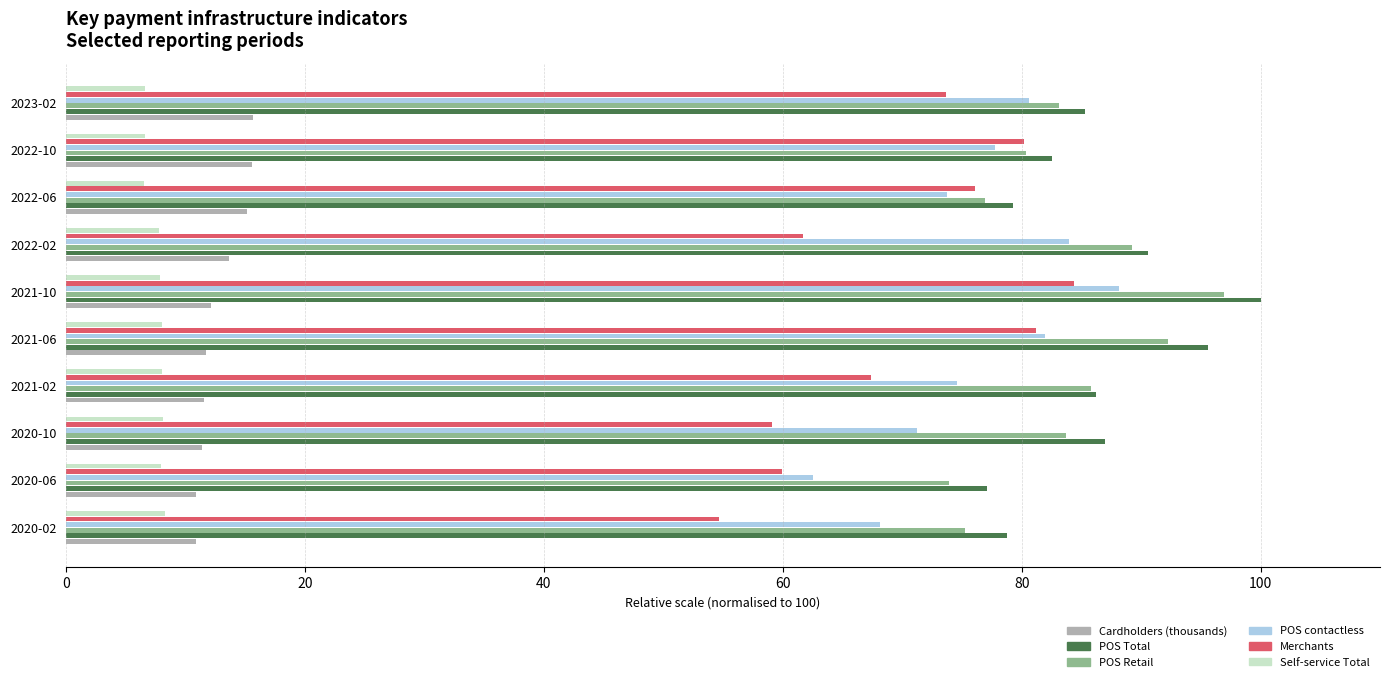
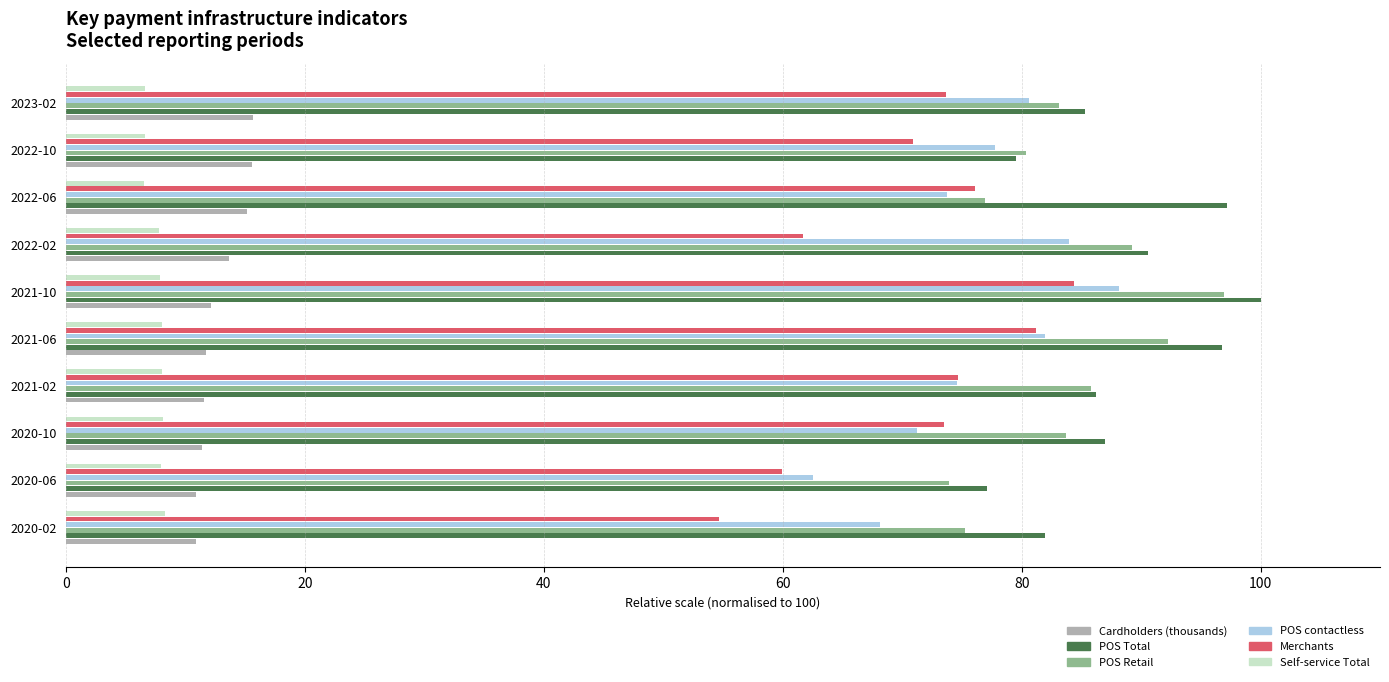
  {
    "POS Total": {
      "2023-02": 85.3,
-     "2022-10": 82.5,
-     "2022-06": 79.2,
+     "2022-10": 79.5,
+     "2022-06": 97.2,
      "2022-02": 90.6,
      "2021-10": 100.0,
-     "2021-06": 95.6,
+     "2021-06": 96.8,
      "2021-02": 86.2,
      "2020-10": 87.0,
      "2020-06": 77.1,
-     "2020-02": 78.8
+     "2020-02": 82.0
    },
    "Merchants": {
      "2023-02": 73.6,
-     "2022-10": 80.2,
+     "2022-10": 70.9,
      "2022-06": 76.1,
      "2022-02": 61.7,
      "2021-10": 84.4,
      "2021-06": 81.2,
-     "2021-02": 67.3,
-     "2020-10": 59.1,
+     "2021-02": 74.7,
+     "2020-10": 73.5,
      "2020-06": 60.0,
      "2020-02": 54.7
    }
  }
